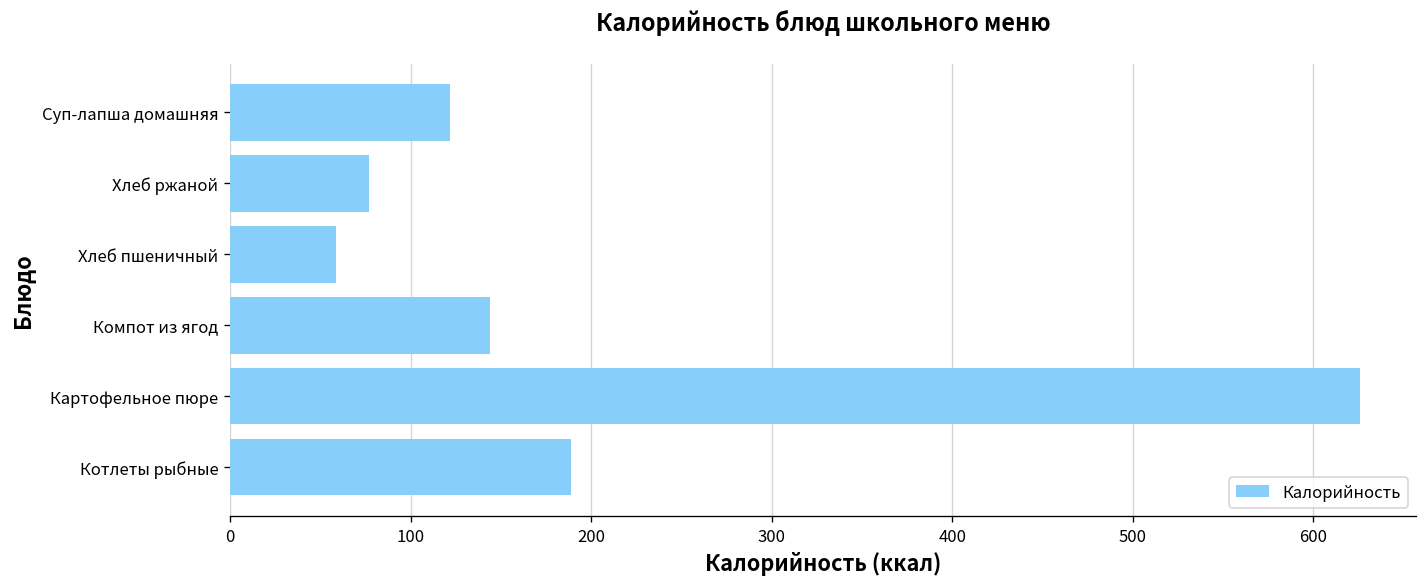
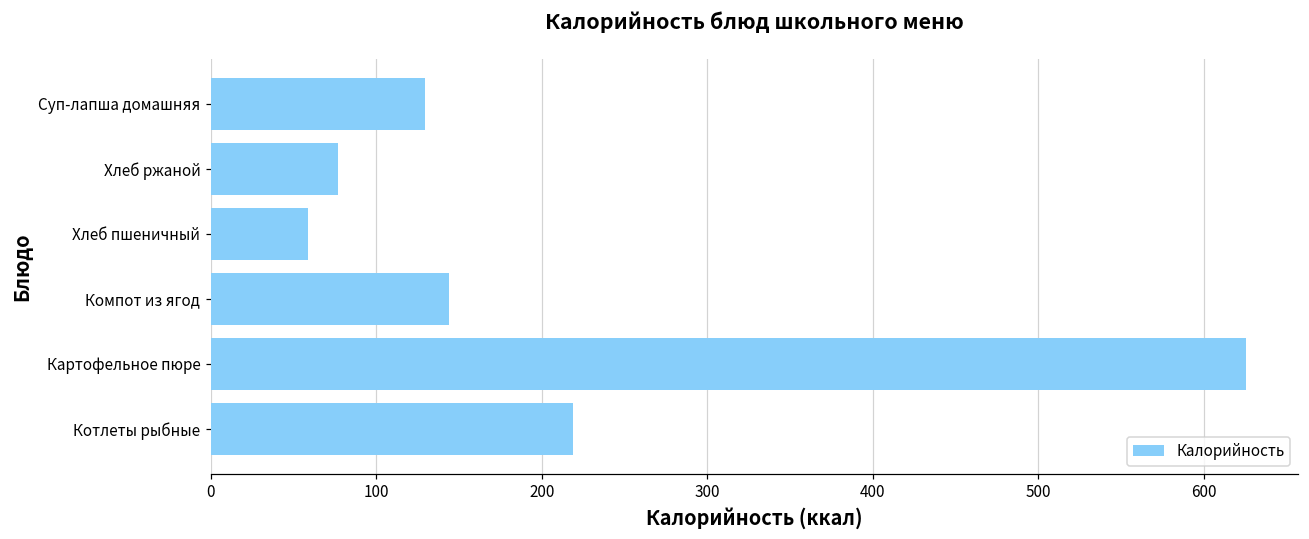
  {
-   "Суп-лапша домашняя": 122,
+   "Суп-лапша домашняя": 129,
    "Хлеб ржаной": 77,
    "Хлеб пшеничный": 58,
    "Компот из ягод": 144,
    "Картофельное пюре": 626,
-   "Котлеты рыбные": 189
+   "Котлеты рыбные": 219
  }
